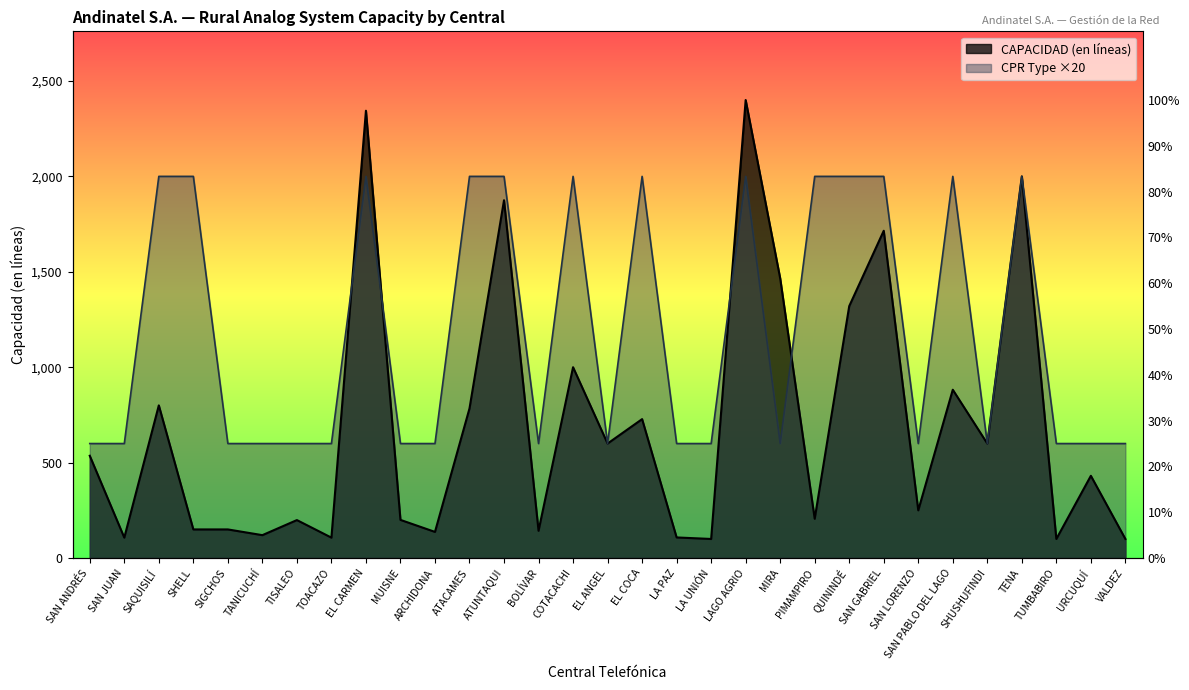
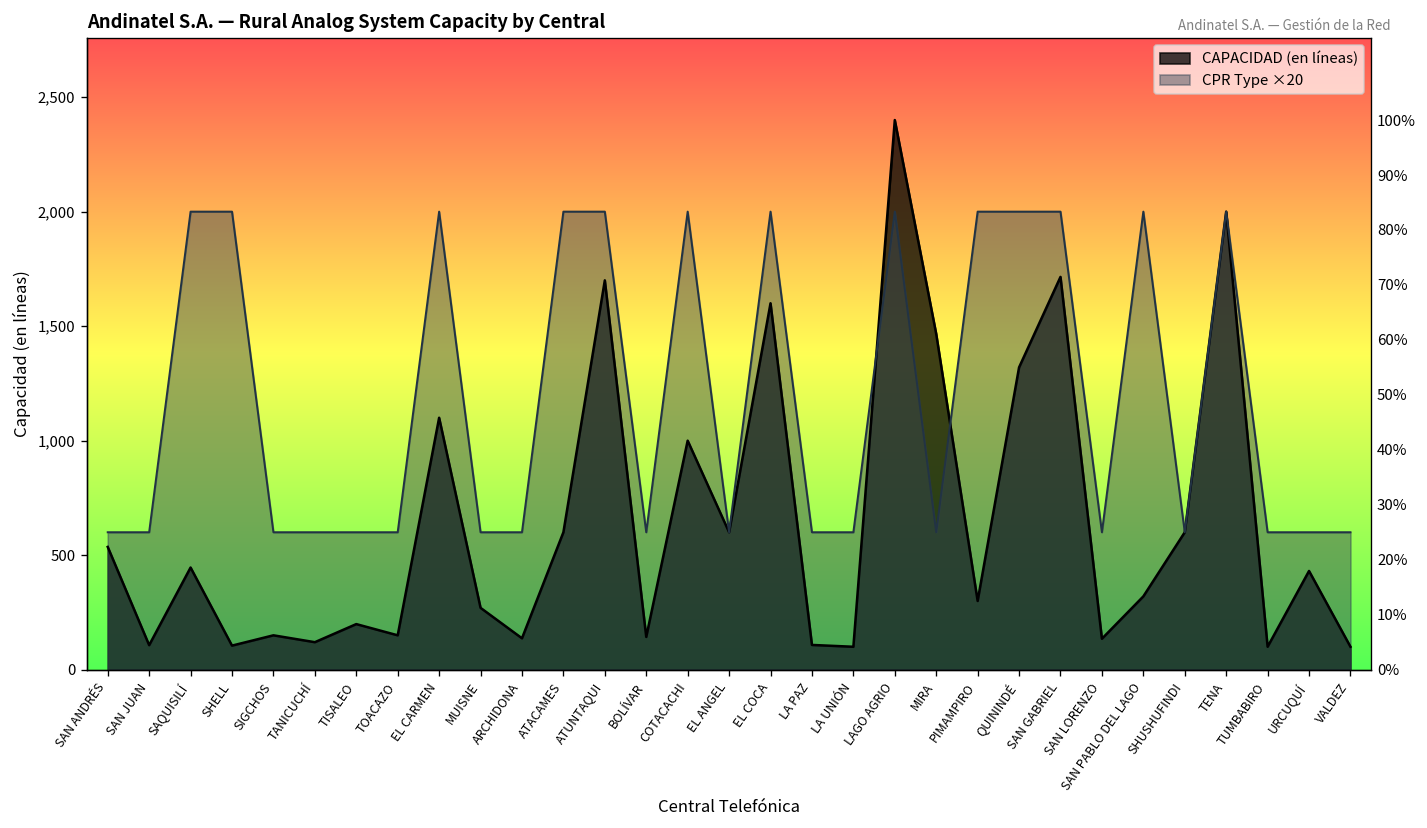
  {
    "CAPACIDAD (en líneas)": {
      "SAN ANDRÉS": "540",
      "SAN JUAN": "110",
-     "SAQUISILÍ": "800",
-     "SHELL": "150",
+     "SAQUISILÍ": "450",
+     "SHELL": "110",
      "SIGCHOS": "150",
      "TANICUCHÍ": "120",
      "TISALEO": "200",
-     "TOACAZO": "110",
-     "EL CARMEN": "2,340",
-     "MUISNE": "200",
+     "TOACAZO": "150",
+     "EL CARMEN": "1,100",
+     "MUISNE": "270",
      "ARCHIDONA": "140",
-     "ATACAMES": "780",
-     "ATUNTAQUI": "1,880",
+     "ATACAMES": "600",
+     "ATUNTAQUI": "1,700",
      "BOLÍVAR": "140",
      "COTACACHI": "1,000",
-     "EL COCA": "730",
+     "EL COCA": "1,600",
      "LA PAZ": "110",
      "LA UNIÓN": "100",
      "LAGO AGRIO": "2,400",
      "MIRA": "1,470",
-     "PIMAMPIRO": "210",
+     "PIMAMPIRO": "300",
      "QUININDÉ": "1,320",
      "SAN GABRIEL": "1,720",
-     "SAN LORENZO": "250",
-     "SAN PABLO DEL LAGO": "880",
+     "SAN LORENZO": "140",
+     "SAN PABLO DEL LAGO": "320",
      "TUMBABIRO": "100",
      "URCUQUÍ": "430",
      "VALDEZ": "100"
    },
    "CPR Type ×20": {
      "SAN ANDRÉS": "600",
      "SAN JUAN": "600",
      "SAQUISILÍ": "2,000",
      "SHELL": "2,000",
      "SIGCHOS": "600",
      "TANICUCHÍ": "600",
      "TISALEO": "600",
      "TOACAZO": "600",
      "EL CARMEN": "2,000",
      "MUISNE": "600",
      "ARCHIDONA": "600",
      "ATACAMES": "2,000",
      "ATUNTAQUI": "2,000",
      "BOLÍVAR": "600",
      "COTACACHI": "2,000",
      "EL COCA": "2,000",
      "LA PAZ": "600",
      "LA UNIÓN": "600",
      "LAGO AGRIO": "2,000",
      "MIRA": "600",
      "PIMAMPIRO": "2,000",
      "QUININDÉ": "2,000",
      "SAN GABRIEL": "2,000",
      "SAN LORENZO": "600",
      "SAN PABLO DEL LAGO": "2,000",
      "TUMBABIRO": "600",
      "URCUQUÍ": "600",
      "VALDEZ": "600"
    }
  }
